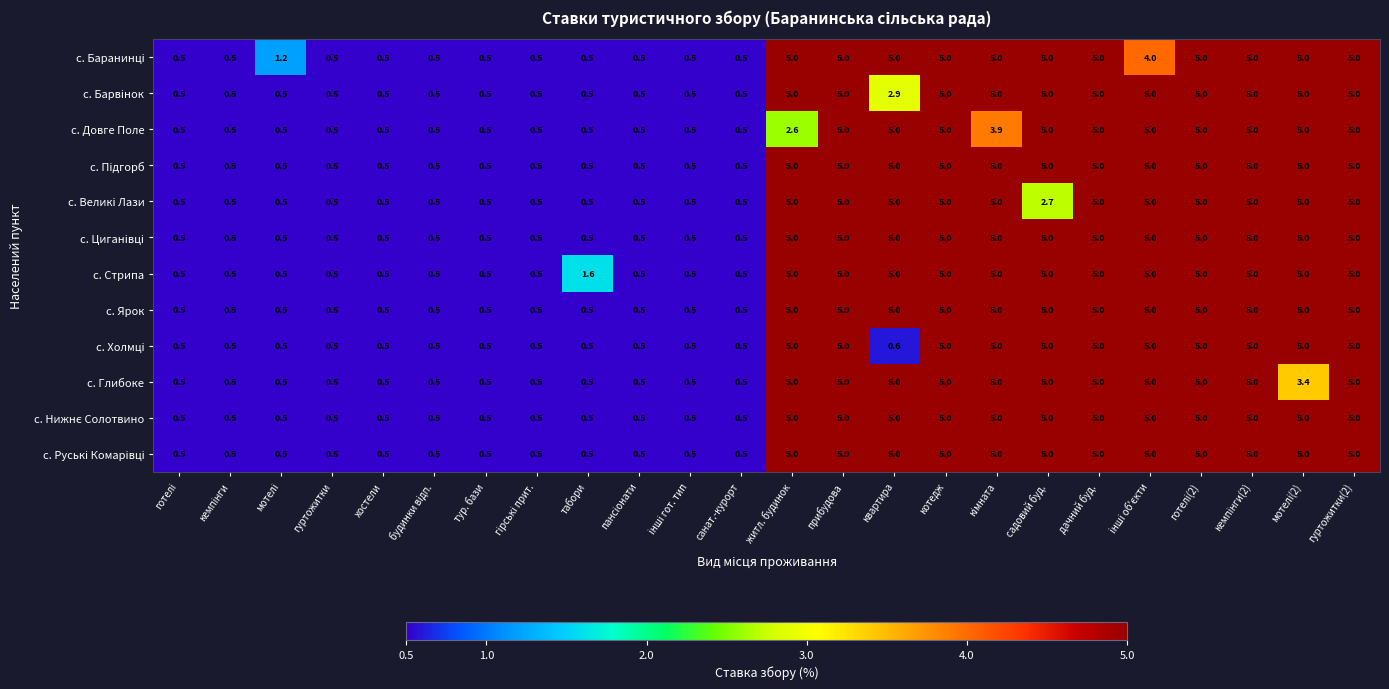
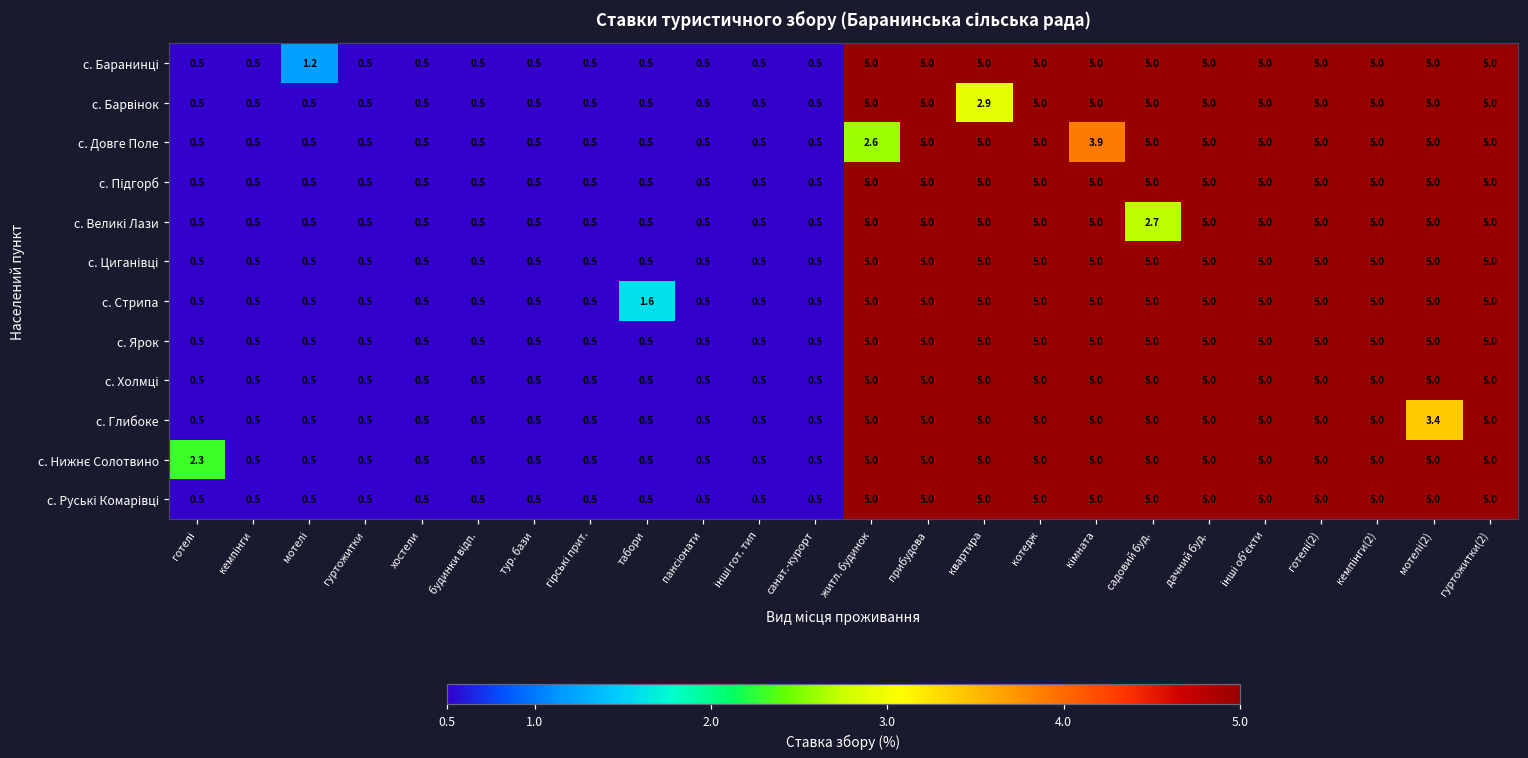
  {
    "с. Баранинці": {
      "готелі": 0.5,
      "кемпінги": 0.5,
      "мотелі": 1.2,
      "гуртожитки": 0.5,
      "хостели": 0.5,
      "будинки відп.": 0.5,
      "тур. бази": 0.5,
      "гірські прит.": 0.5,
      "табори": 0.5,
      "пансіонати": 0.5,
      "інші гот. тип": 0.5,
      "санат.-курорт": 0.5,
      "житл. будинок": 5.0,
      "прибудова": 5.0,
      "квартира": 5.0,
      "котедж": 5.0,
      "кімната": 5.0,
      "садовий буд.": 5.0,
      "дачний буд.": 5.0,
-     "інші об'єкти": 4.0,
+     "інші об'єкти": 5.0,
      "готелі(2)": 5.0,
      "кемпінги(2)": 5.0,
      "мотелі(2)": 5.0,
      "гуртожитки(2)": 5.0
    },
    "с. Холмці": {
      "готелі": 0.5,
      "кемпінги": 0.5,
      "мотелі": 0.5,
      "гуртожитки": 0.5,
      "хостели": 0.5,
      "будинки відп.": 0.5,
      "тур. бази": 0.5,
      "гірські прит.": 0.5,
      "табори": 0.5,
      "пансіонати": 0.5,
      "інші гот. тип": 0.5,
      "санат.-курорт": 0.5,
      "житл. будинок": 5.0,
      "прибудова": 5.0,
-     "квартира": 0.6,
+     "квартира": 5.0,
      "котедж": 5.0,
      "кімната": 5.0,
      "садовий буд.": 5.0,
      "дачний буд.": 5.0,
      "інші об'єкти": 5.0,
      "готелі(2)": 5.0,
      "кемпінги(2)": 5.0,
      "мотелі(2)": 5.0,
      "гуртожитки(2)": 5.0
    },
    "с. Нижнє Солотвино": {
-     "готелі": 0.5,
+     "готелі": 2.3,
      "кемпінги": 0.5,
      "мотелі": 0.5,
      "гуртожитки": 0.5,
      "хостели": 0.5,
      "будинки відп.": 0.5,
      "тур. бази": 0.5,
      "гірські прит.": 0.5,
      "табори": 0.5,
      "пансіонати": 0.5,
      "інші гот. тип": 0.5,
      "санат.-курорт": 0.5,
      "житл. будинок": 5.0,
      "прибудова": 5.0,
      "квартира": 5.0,
      "котедж": 5.0,
      "кімната": 5.0,
      "садовий буд.": 5.0,
      "дачний буд.": 5.0,
      "інші об'єкти": 5.0,
      "готелі(2)": 5.0,
      "кемпінги(2)": 5.0,
      "мотелі(2)": 5.0,
      "гуртожитки(2)": 5.0
    }
  }
